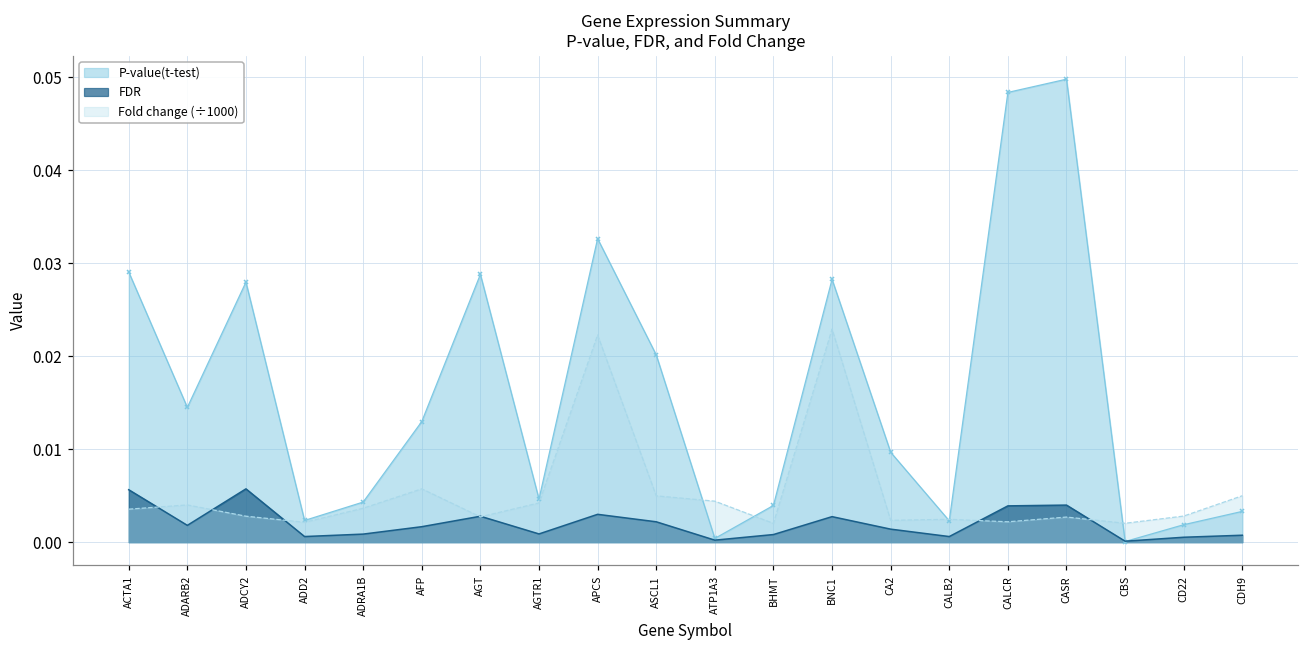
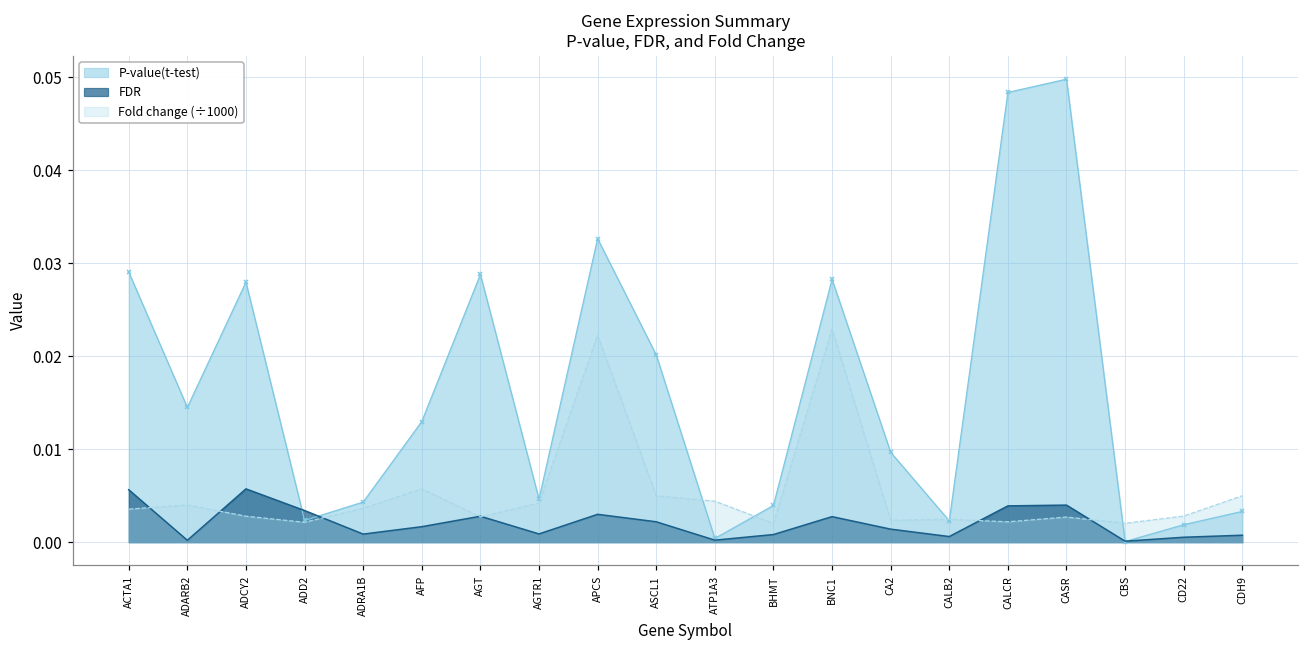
  {
    "FDR": {
      "ACTA1": 0.006,
-     "ADARB2": 0.002,
+     "ADARB2": 0.000,
      "ADCY2": 0.006,
-     "ADD2": 0.001,
+     "ADD2": 0.003,
      "ADRA1B": 0.001,
      "AFP": 0.002,
      "AGTR1": 0.001,
      "APCS": 0.003,
      "ASCL1": 0.002,
      "BHMT": 0.001,
      "BNC1": 0.003,
      "CA2": 0.001,
      "CALB2": 0.001,
      "CALCR": 0.004,
      "CASR": 0.004,
      "CD22": 0.001,
      "CDH9": 0.001
    }
  }
